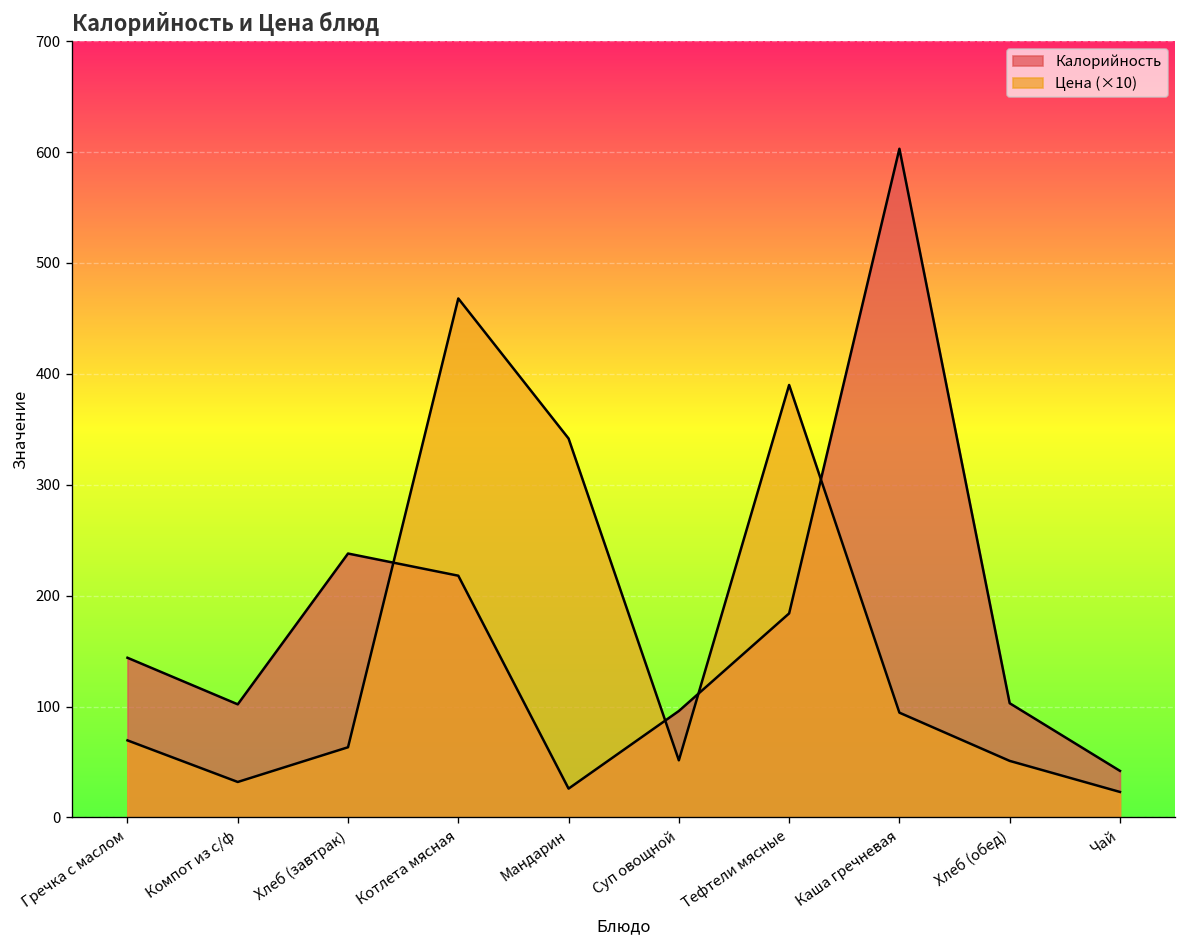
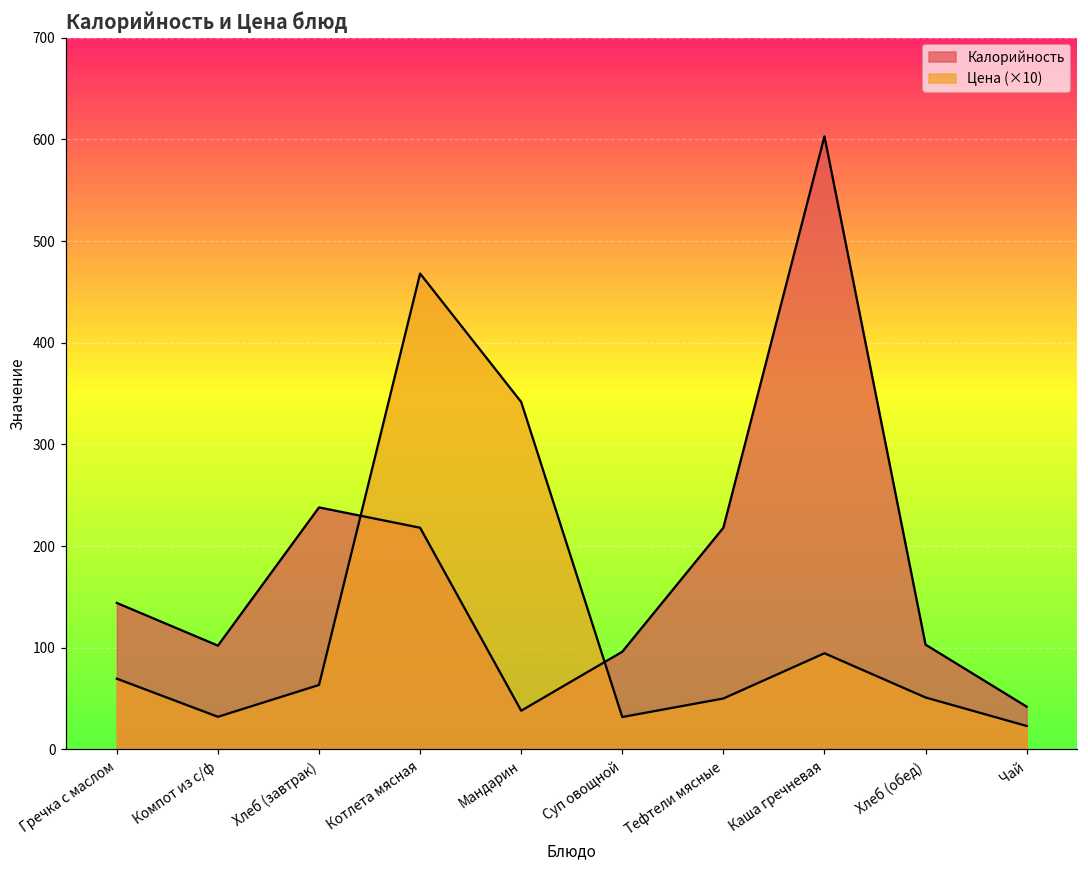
  {
    "Калорийность": {
      "Гречка с маслом": 140,
      "Компот из с/ф": 100,
      "Хлеб (завтрак)": 240,
      "Котлета мясная": 220,
-     "Мандарин": 30,
+     "Мандарин": 40,
      "Суп овощной": 100,
-     "Тефтели мясные": 180,
+     "Тефтели мясные": 220,
      "Каша гречневая": 600,
      "Хлеб (обед)": 100,
      "Чай": 40
    },
    "Цена (×10)": {
      "Гречка с маслом": 70,
      "Компот из с/ф": 30,
      "Хлеб (завтрак)": 60,
      "Котлета мясная": 470,
      "Мандарин": 340,
-     "Суп овощной": 50,
-     "Тефтели мясные": 390,
+     "Суп овощной": 30,
+     "Тефтели мясные": 50,
      "Каша гречневая": 90,
      "Хлеб (обед)": 50,
      "Чай": 20
    }
  }
